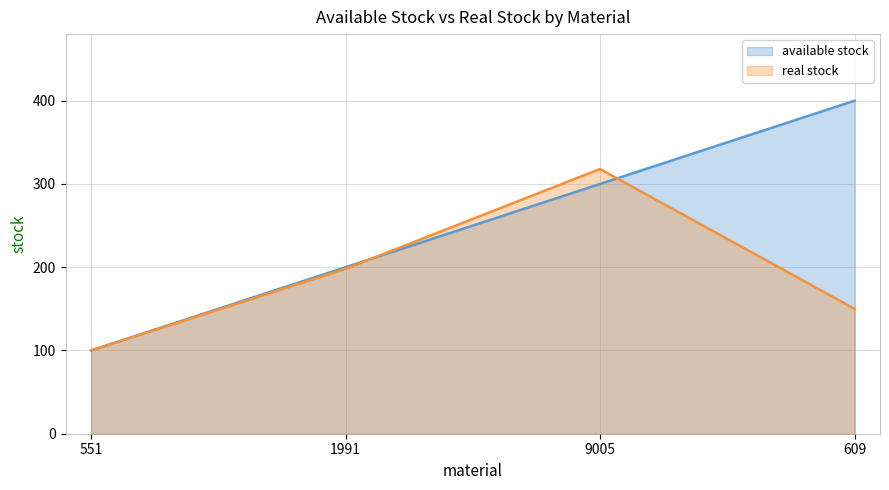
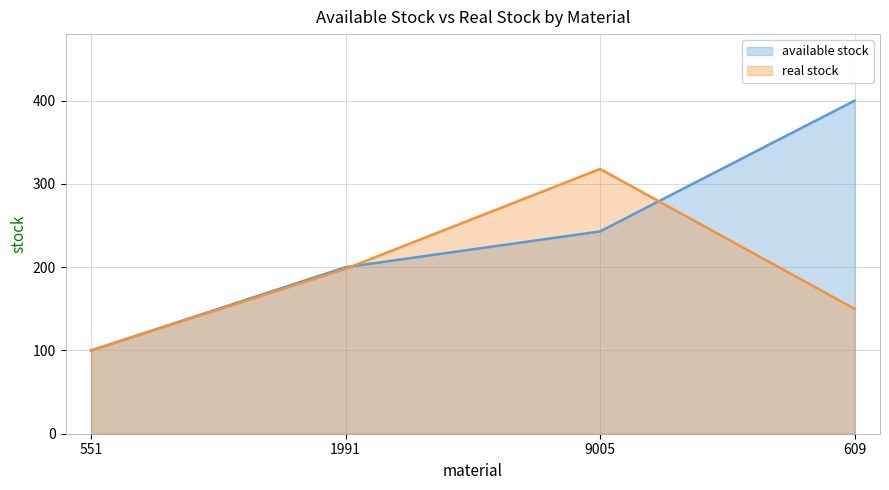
  {
    "available stock": {
-     "9005": 300,
+     "9005": 240,
      "609": 400
    },
    "real stock": {
      "9005": 320,
      "609": 150
    }
  }
